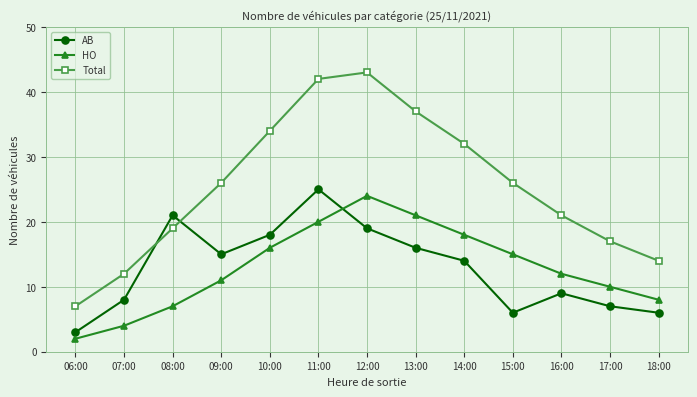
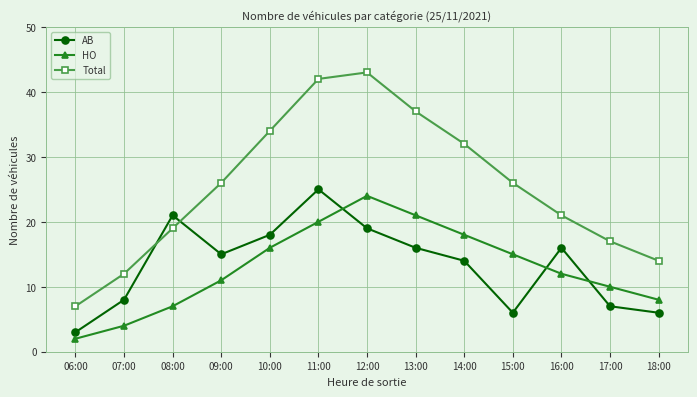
  {
    "AB": {
      "06:00": 3,
      "07:00": 8,
      "08:00": 21,
      "09:00": 15,
      "10:00": 18,
      "11:00": 25,
      "12:00": 19,
      "13:00": 16,
      "14:00": 14,
      "15:00": 6,
-     "16:00": 9,
+     "16:00": 16,
      "17:00": 7,
      "18:00": 6
    }
  }
